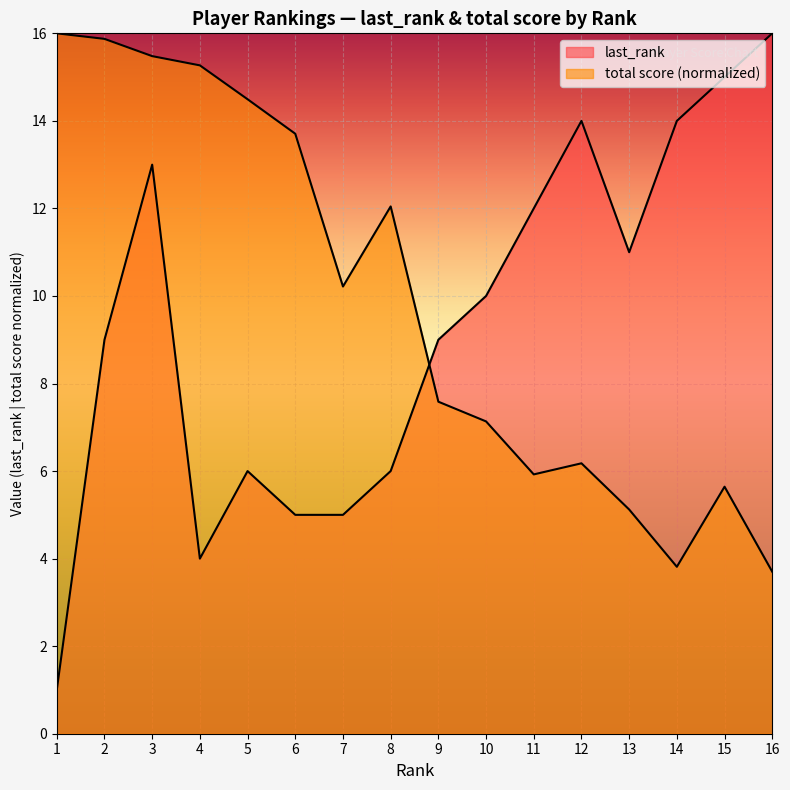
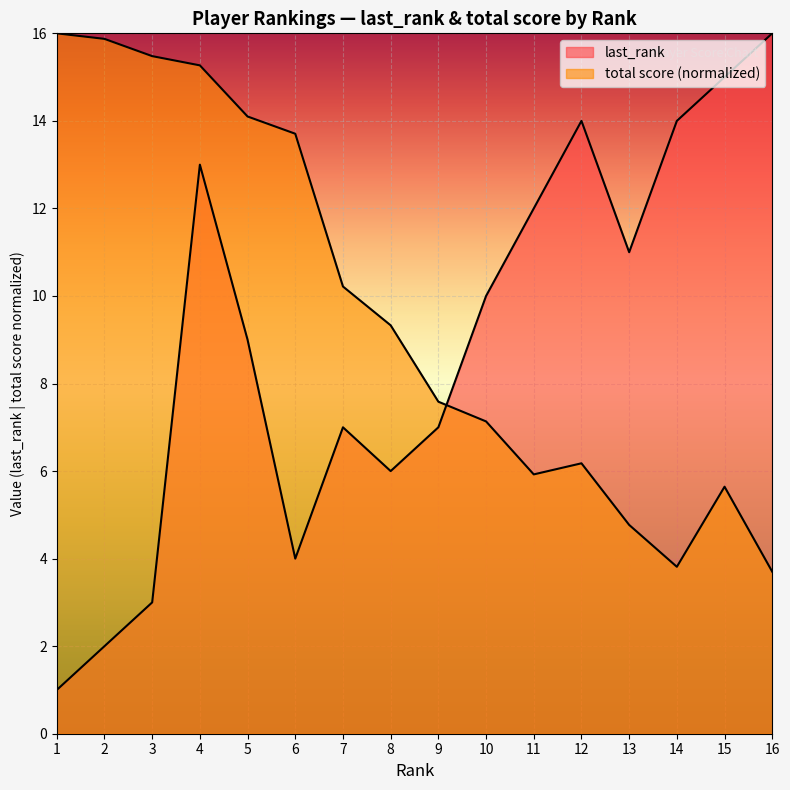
  {
    "last_rank": {
      "1": 1,
-     "2": 9,
-     "3": 13,
-     "4": 4,
-     "5": 6,
-     "6": 5,
-     "7": 5,
+     "2": 2,
+     "3": 3,
+     "4": 13,
+     "5": 9,
+     "6": 4,
+     "7": 7,
      "8": 6,
-     "9": 9,
+     "9": 7,
      "10": 10,
      "11": 12,
      "12": 14,
      "13": 11,
      "14": 14,
      "16": 16
    },
    "total score (normalized)": {
      "1": 16.0,
      "2": 15.9,
      "3": 15.5,
      "4": 15.3,
-     "5": 14.5,
+     "5": 14.1,
      "6": 13.7,
      "7": 10.2,
-     "8": 12.0,
+     "8": 9.3,
      "9": 7.6,
      "10": 7.1,
      "11": 5.9,
      "12": 6.2,
-     "13": 5.1,
+     "13": 4.8,
      "14": 3.8,
      "15": 5.6,
      "16": 3.7
    }
  }
